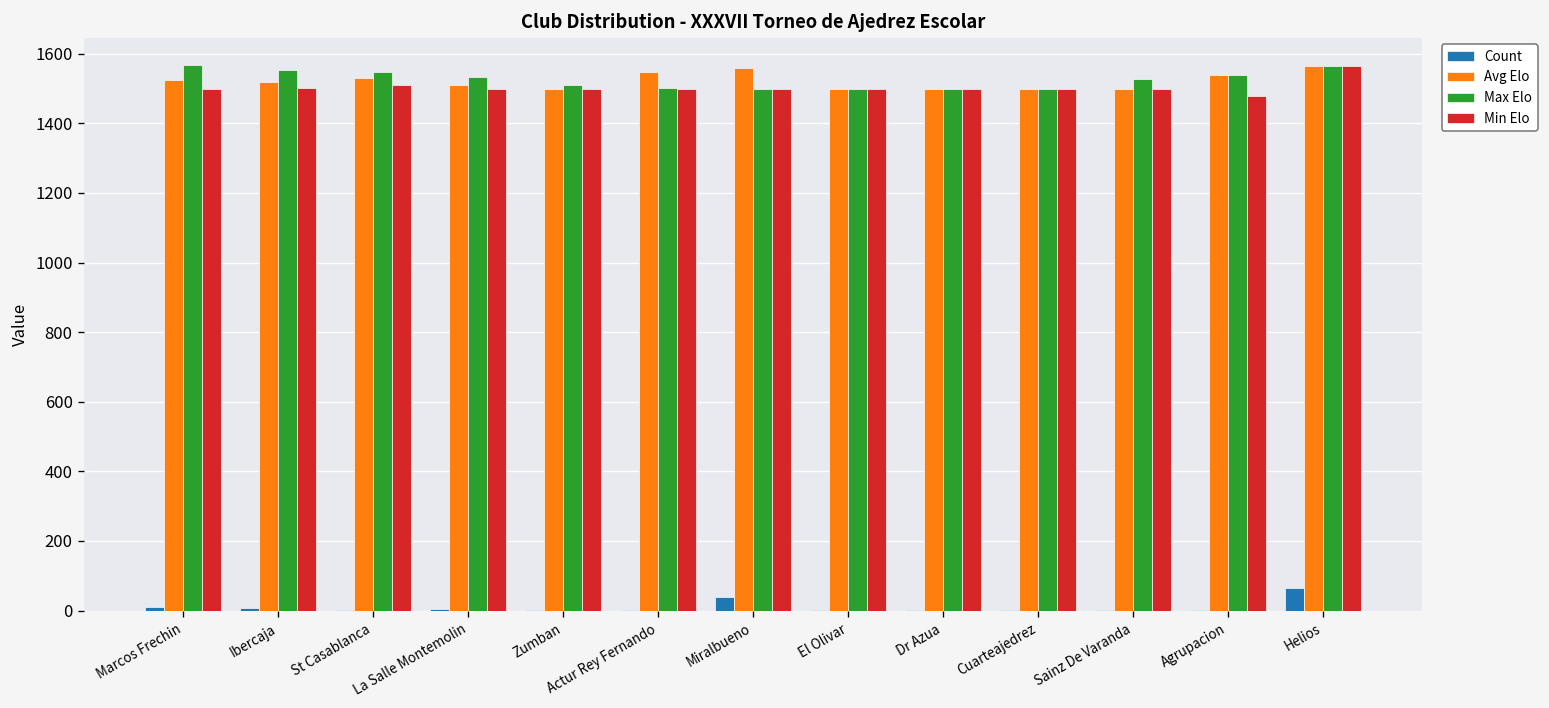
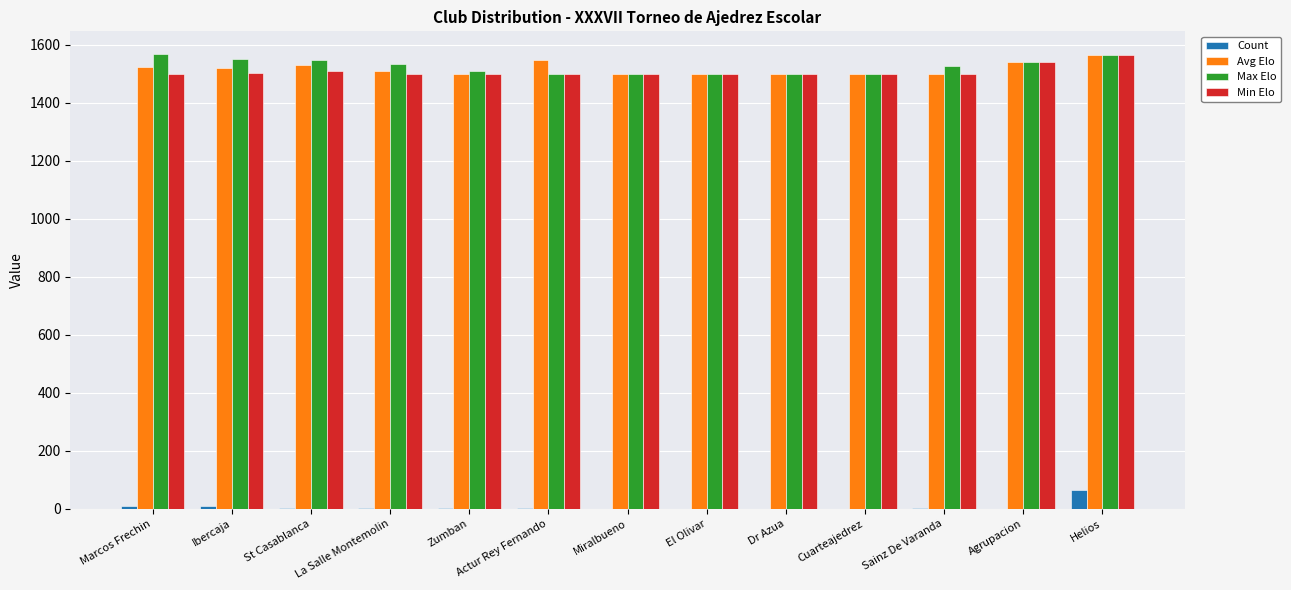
  {
    "Count": {
      "Marcos Frechin": 10,
-     "Miralbueno": 40,
+     "Miralbueno": 0,
      "Helios": 60
    },
    "Avg Elo": {
      "Marcos Frechin": 1520,
      "Ibercaja": 1520,
      "St Casablanca": 1530,
      "La Salle Montemolin": 1510,
      "Zumban": 1500,
      "Actur Rey Fernando": 1550,
-     "Miralbueno": 1560,
+     "Miralbueno": 1500,
      "El Olivar": 1500,
      "Dr Azua": 1500,
      "Cuarteajedrez": 1500,
      "Sainz De Varanda": 1500,
      "Agrupacion": 1540,
      "Helios": 1570
    },
    "Max Elo": {
      "Marcos Frechin": 1570,
      "Ibercaja": 1550,
      "St Casablanca": 1550,
      "La Salle Montemolin": 1530,
      "Zumban": 1510,
      "Actur Rey Fernando": 1500,
      "Miralbueno": 1500,
      "El Olivar": 1500,
      "Dr Azua": 1500,
      "Cuarteajedrez": 1500,
      "Sainz De Varanda": 1530,
      "Agrupacion": 1540,
      "Helios": 1570
    },
    "Min Elo": {
      "Marcos Frechin": 1500,
      "Ibercaja": 1500,
      "St Casablanca": 1510,
      "La Salle Montemolin": 1500,
      "Zumban": 1500,
      "Actur Rey Fernando": 1500,
      "Miralbueno": 1500,
      "El Olivar": 1500,
      "Dr Azua": 1500,
      "Cuarteajedrez": 1500,
      "Sainz De Varanda": 1500,
-     "Agrupacion": 1480,
+     "Agrupacion": 1540,
      "Helios": 1570
    }
  }
